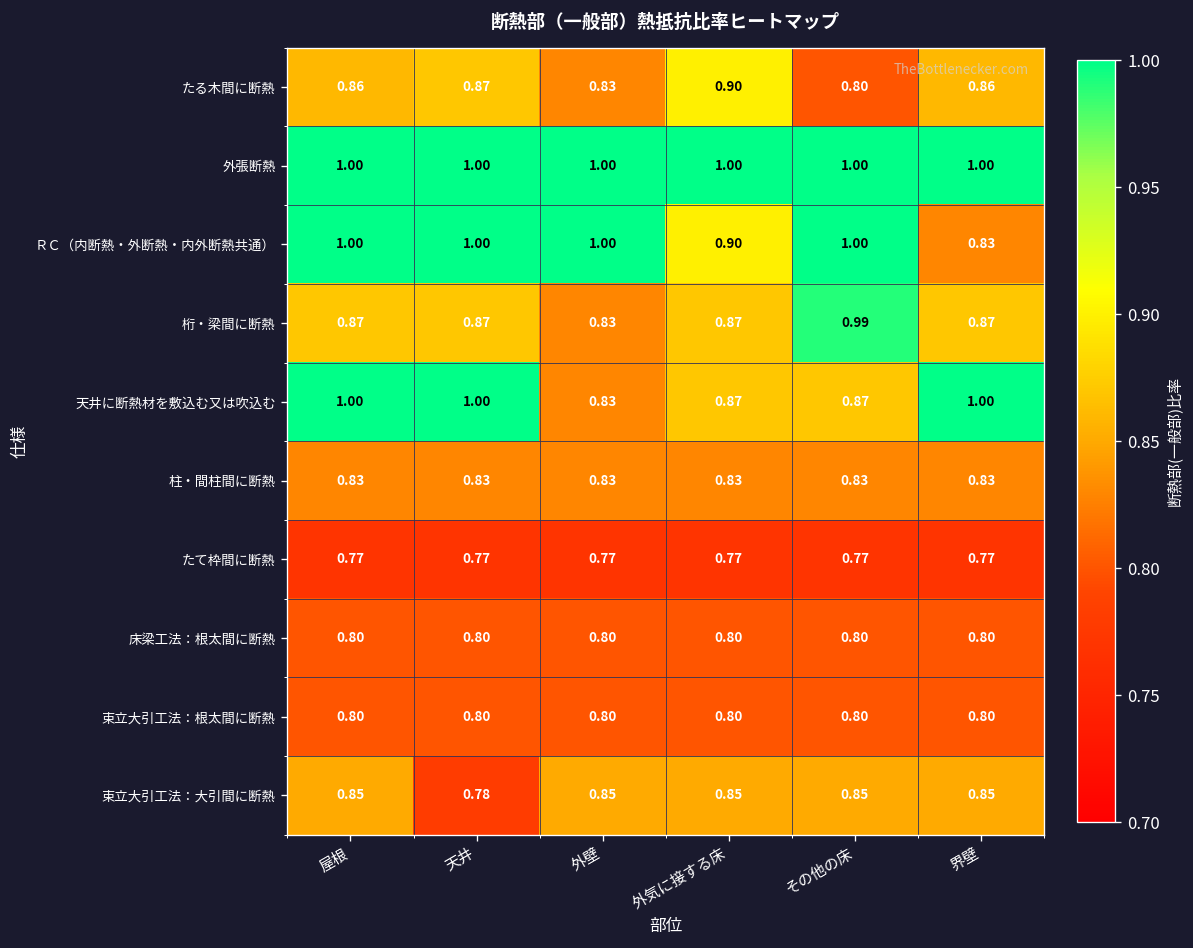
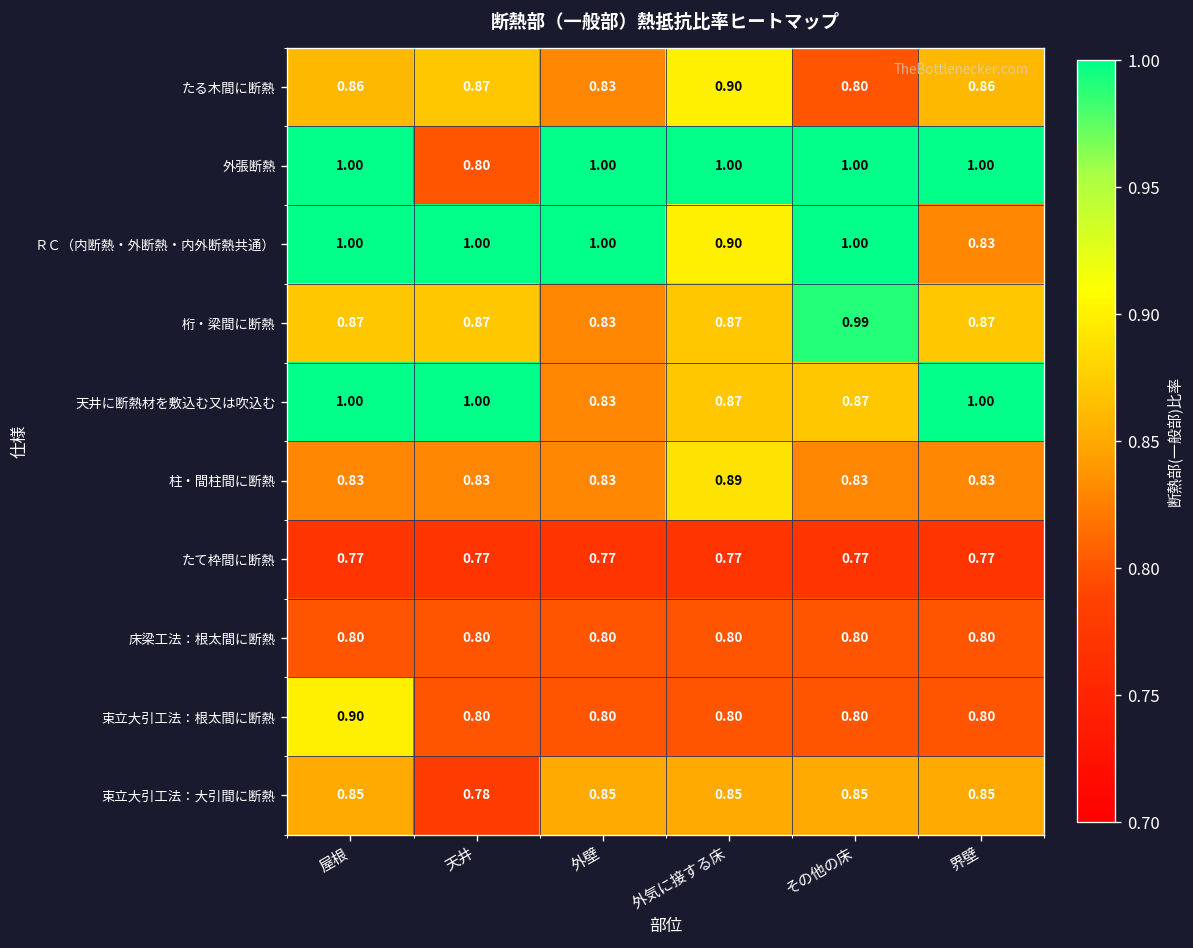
  {
    "たる木間に断熱": {
      "屋根": 0.86,
      "天井": 0.87,
      "外壁": 0.83,
      "外気に接する床": 0.90,
      "その他の床": 0.80
    },
    "外張断熱": {
      "屋根": 1.00,
-     "天井": 1.00,
+     "天井": 0.80,
      "外壁": 1.00,
      "外気に接する床": 1.00,
      "その他の床": 1.00,
      "界壁": 1.00
    },
    "ＲＣ（内断熱・外断熱・内外断熱共通）": {
      "屋根": 1.00,
      "天井": 1.00,
      "外壁": 1.00,
      "外気に接する床": 0.90,
      "その他の床": 1.00,
      "界壁": 0.83
    },
    "桁・梁間に断熱": {
      "屋根": 0.87,
      "天井": 0.87,
      "外壁": 0.83,
      "外気に接する床": 0.87,
      "その他の床": 0.99,
      "界壁": 0.87
    },
    "天井に断熱材を敷込む又は吹込む": {
      "屋根": 1.00,
      "天井": 1.00,
      "外壁": 0.83,
      "外気に接する床": 0.87,
      "その他の床": 0.87,
      "界壁": 1.00
    },
    "柱・間柱間に断熱": {
      "屋根": 0.83,
      "天井": 0.83,
      "外壁": 0.83,
-     "外気に接する床": 0.83,
+     "外気に接する床": 0.89,
      "その他の床": 0.83,
      "界壁": 0.83
    },
    "たて枠間に断熱": {
      "屋根": 0.77,
      "天井": 0.77,
      "外壁": 0.77,
      "外気に接する床": 0.77,
      "その他の床": 0.77,
      "界壁": 0.77
    },
    "床梁工法：根太間に断熱": {
      "屋根": 0.80,
      "天井": 0.80,
      "外壁": 0.80,
      "外気に接する床": 0.80,
      "その他の床": 0.80,
      "界壁": 0.80
    },
    "束立大引工法：根太間に断熱": {
-     "屋根": 0.80,
+     "屋根": 0.90,
      "天井": 0.80,
      "外壁": 0.80,
      "外気に接する床": 0.80,
      "その他の床": 0.80,
      "界壁": 0.80
    },
    "束立大引工法：大引間に断熱": {
      "屋根": 0.85,
      "天井": 0.78,
      "外壁": 0.85,
      "外気に接する床": 0.85,
      "その他の床": 0.85,
      "界壁": 0.85
    }
  }
